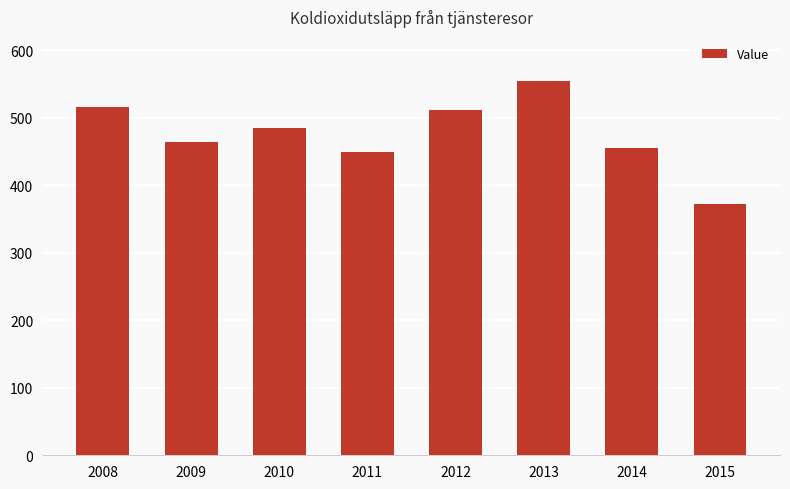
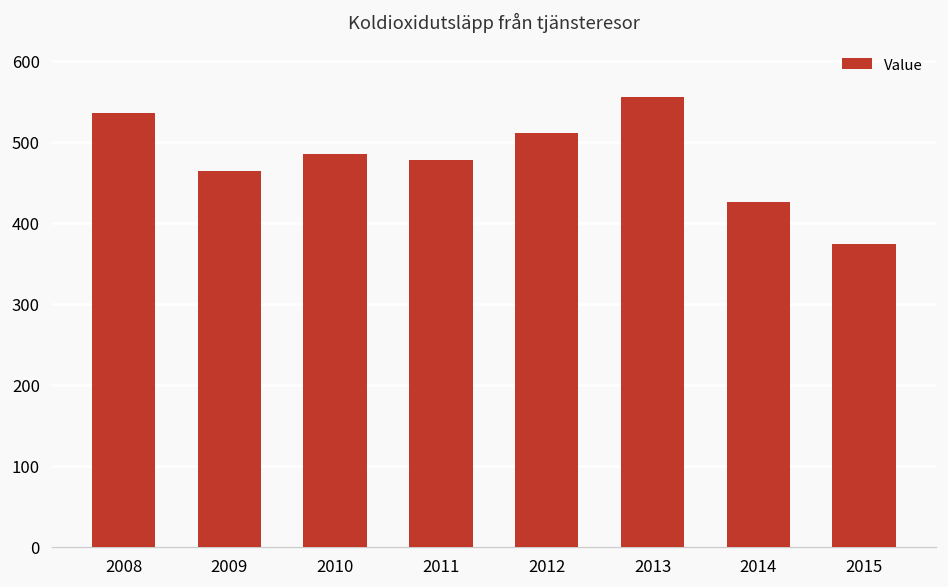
  {
-   "2008": 520,
+   "2008": 540,
    "2009": 460,
    "2010": 490,
-   "2011": 450,
+   "2011": 480,
    "2012": 510,
    "2013": 560,
-   "2014": 460,
+   "2014": 430,
    "2015": 370
  }
